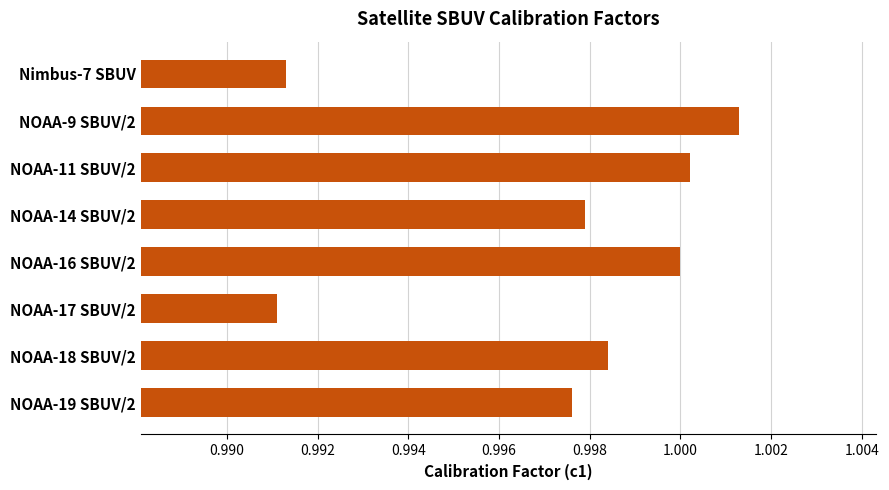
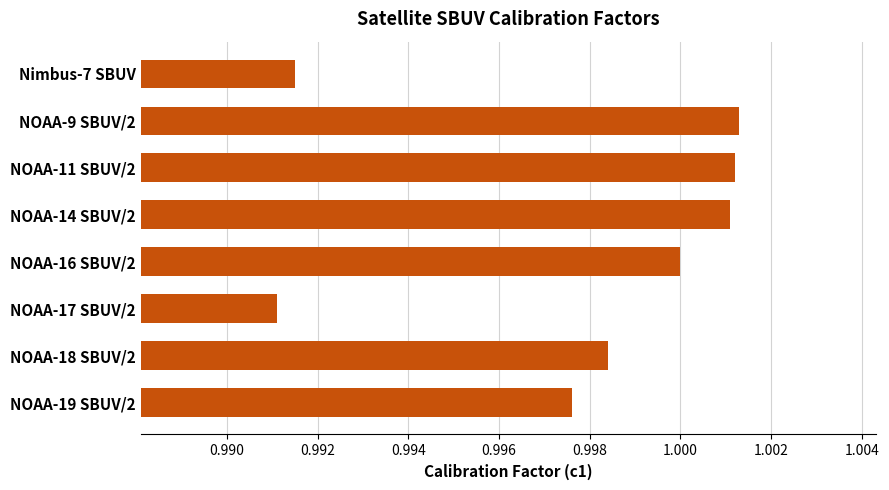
  {
-   "Nimbus-7 SBUV": 0.9913,
+   "Nimbus-7 SBUV": 0.9915,
    "NOAA-9 SBUV/2": 1.0013,
-   "NOAA-11 SBUV/2": 1.0002,
-   "NOAA-14 SBUV/2": 0.9979,
+   "NOAA-11 SBUV/2": 1.0012,
+   "NOAA-14 SBUV/2": 1.0011,
    "NOAA-16 SBUV/2": 1.0000,
    "NOAA-17 SBUV/2": 0.9911,
    "NOAA-18 SBUV/2": 0.9984,
    "NOAA-19 SBUV/2": 0.9976
  }
